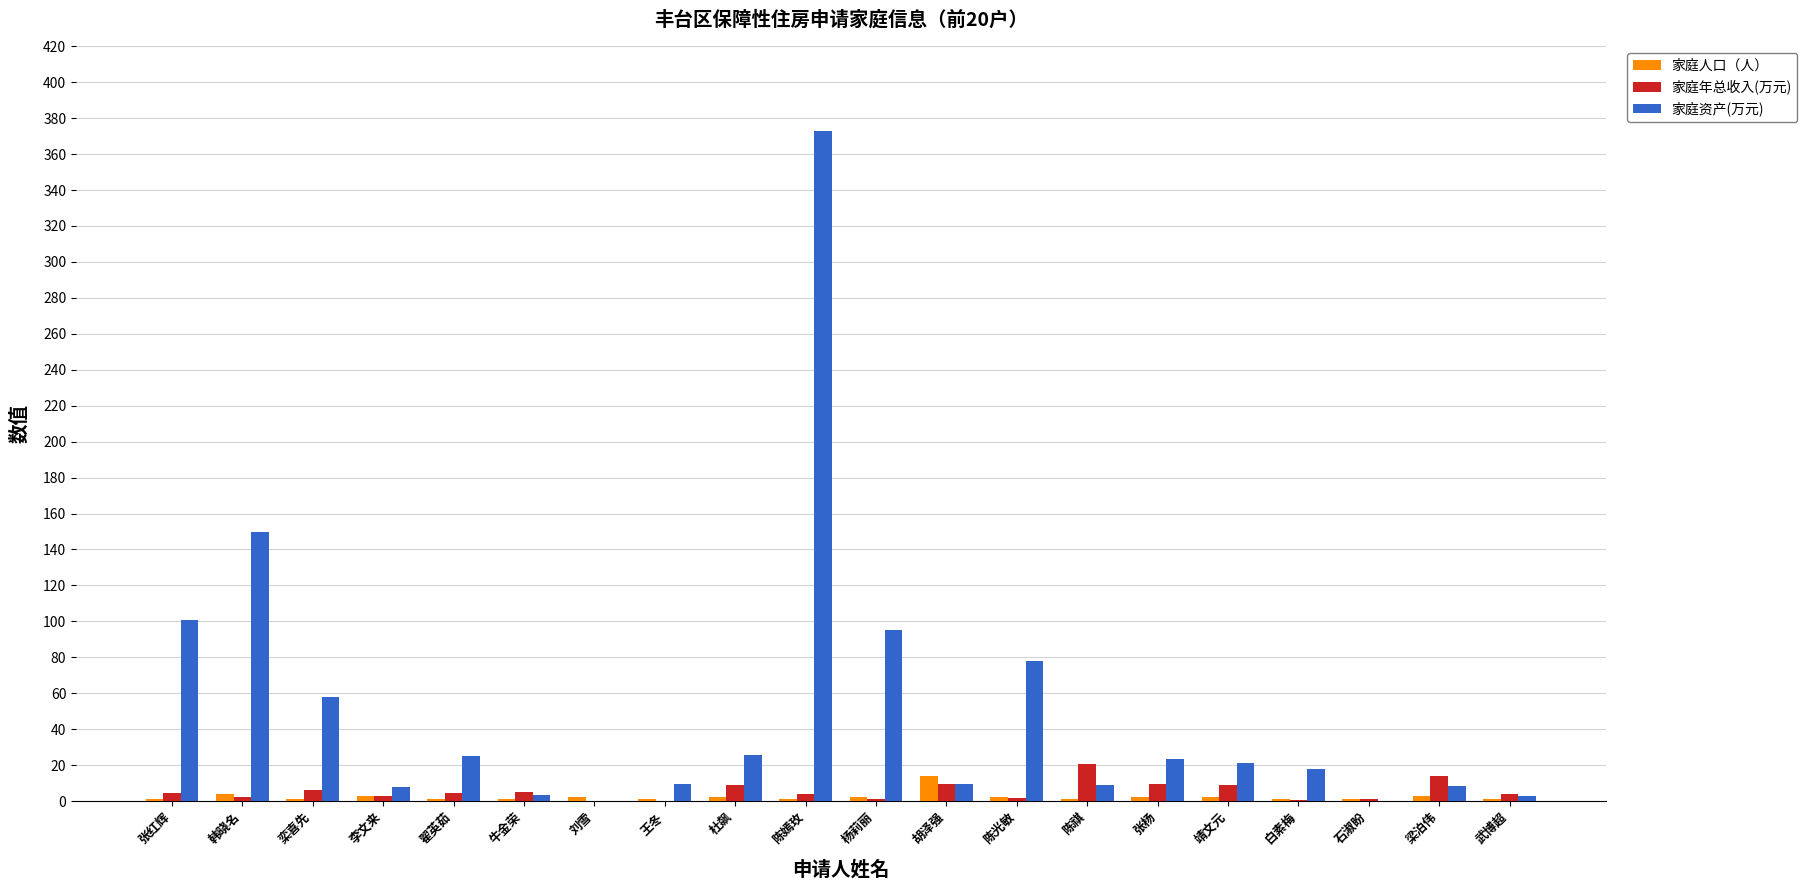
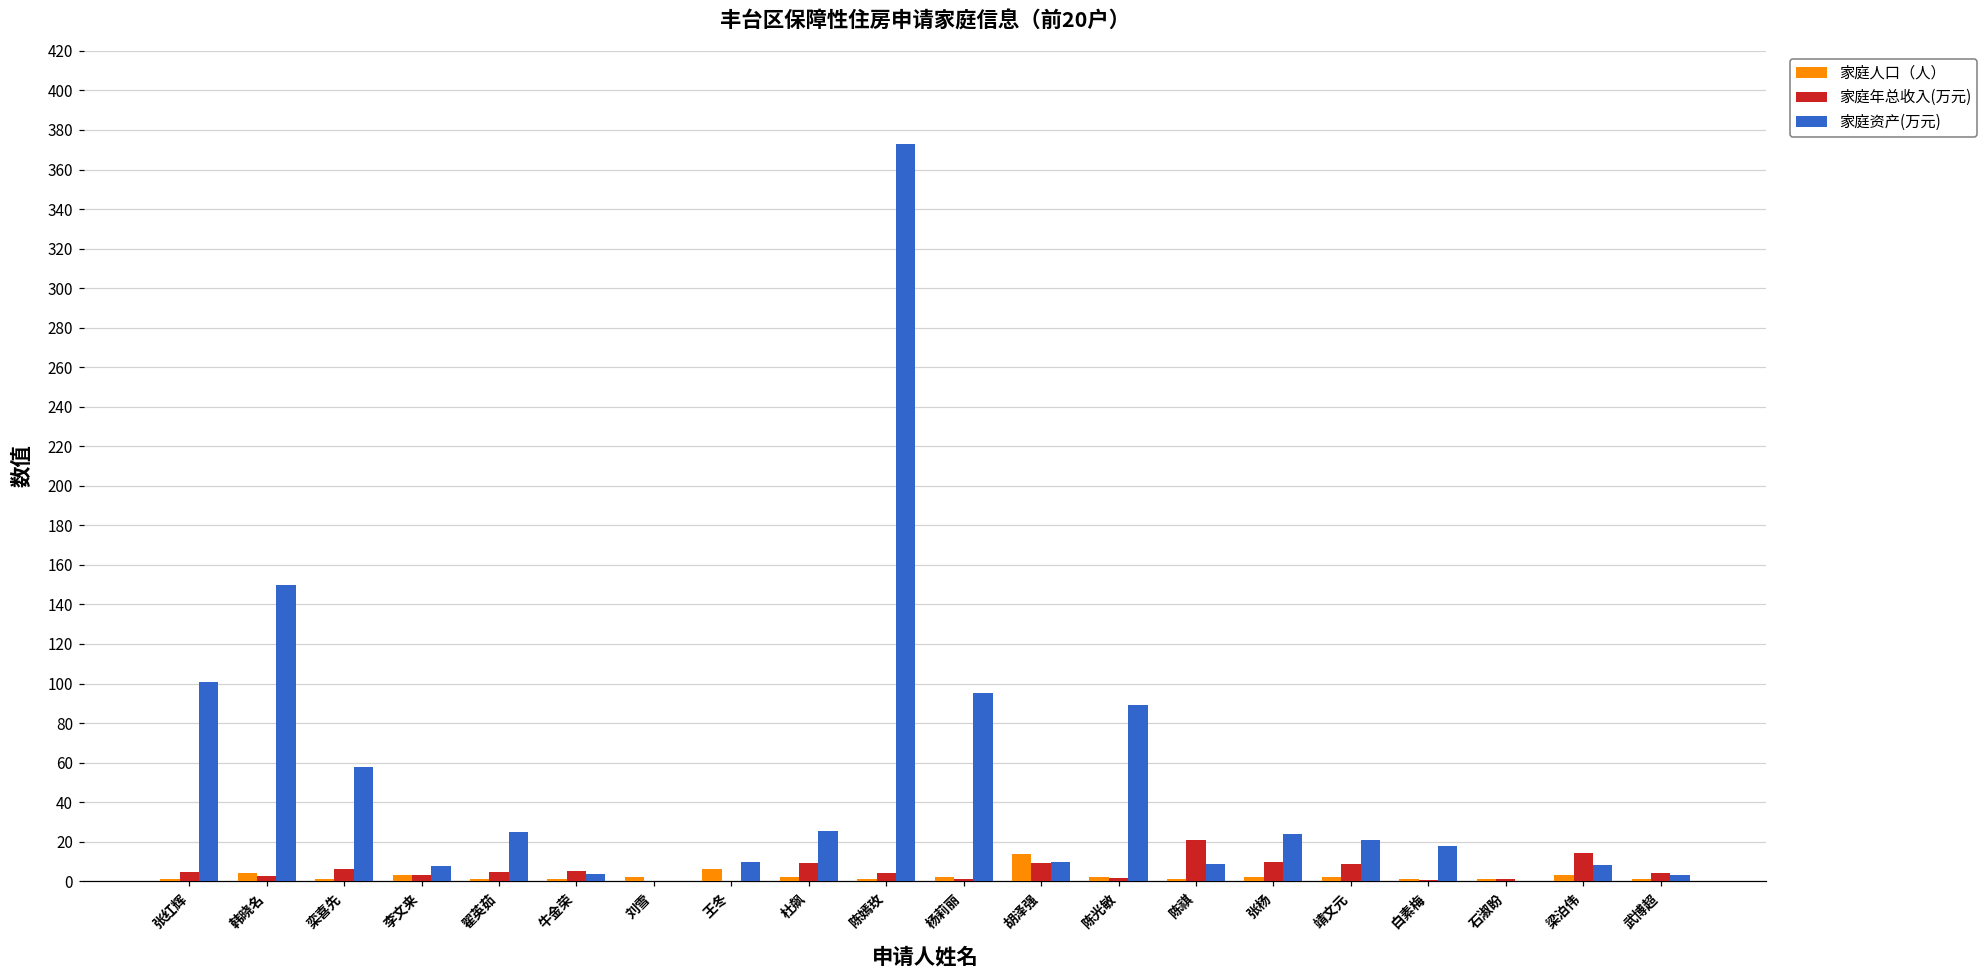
  {
    "家庭人口（人）": {
      "韩晓名": 4,
      "李文来": 3,
      "刘雪": 2,
-     "王冬": 1,
+     "王冬": 6,
      "杜飙": 2,
      "杨莉丽": 2,
      "胡泽强": 14,
      "陈光敏": 2,
      "张杨": 2,
      "靖文元": 2,
      "梁泊伟": 3
    },
    "家庭年总收入(万元)": {
      "张红辉": 4,
      "韩晓名": 2,
      "栾喜先": 6,
      "李文来": 3,
      "翟英茹": 5,
      "牛金荣": 5,
      "刘雪": 0,
      "王冬": 0,
      "杜飙": 9,
      "陈嫣玫": 4,
      "胡泽强": 9,
      "陈光敏": 2,
      "陈祺": 21,
      "张杨": 10,
      "靖文元": 9,
      "梁泊伟": 14,
      "武博超": 4
    },
    "家庭资产(万元)": {
      "张红辉": 101,
      "韩晓名": 150,
      "栾喜先": 58,
      "李文来": 8,
      "翟英茹": 25,
      "牛金荣": 3,
      "刘雪": 0,
      "王冬": 10,
      "杜飙": 26,
      "陈嫣玫": 373,
      "杨莉丽": 95,
      "胡泽强": 9,
-     "陈光敏": 78,
+     "陈光敏": 89,
      "陈祺": 9,
      "张杨": 24,
      "靖文元": 21,
      "白素梅": 18,
      "梁泊伟": 8,
      "武博超": 3
    }
  }
